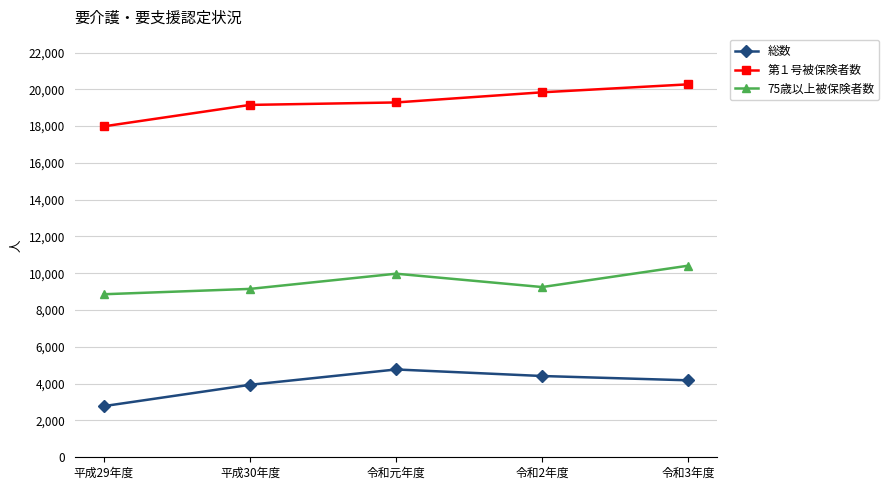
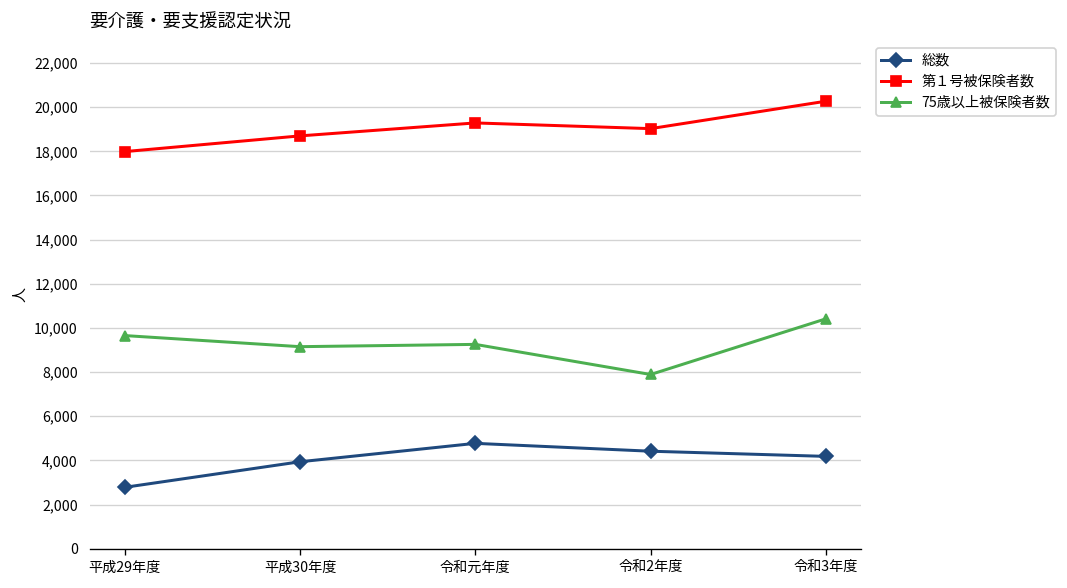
  {
    "総数": {
      "平成29年度": "2,800",
      "平成30年度": "3,900",
      "令和元年度": "4,800",
      "令和2年度": "4,400",
      "令和3年度": "4,200"
    },
    "第１号被保険者数": {
      "平成29年度": "18,000",
-     "平成30年度": "19,200",
+     "平成30年度": "18,700",
      "令和元年度": "19,300",
-     "令和2年度": "19,800",
+     "令和2年度": "19,000",
      "令和3年度": "20,300"
    },
    "75歳以上被保険者数": {
-     "平成29年度": "8,900",
+     "平成29年度": "9,700",
      "平成30年度": "9,200",
-     "令和元年度": "10,000",
-     "令和2年度": "9,300",
+     "令和元年度": "9,300",
+     "令和2年度": "7,900",
      "令和3年度": "10,400"
    }
  }
